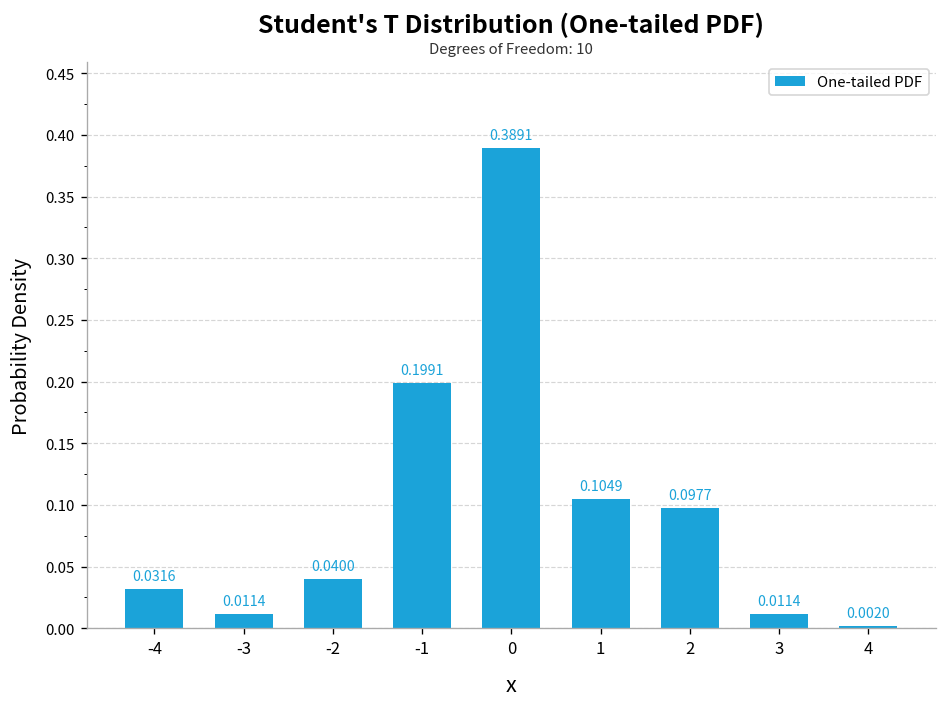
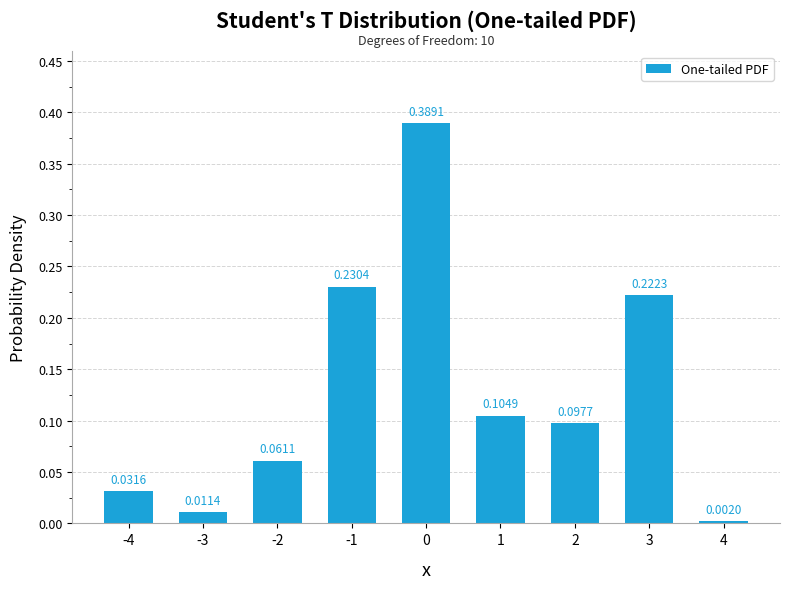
  {
    "-4": 0.0316,
    "-3": 0.0114,
-   "-2": 0.0400,
-   "-1": 0.1991,
+   "-2": 0.0611,
+   "-1": 0.2304,
    "0": 0.3891,
    "1": 0.1049,
    "2": 0.0977,
-   "3": 0.0114,
+   "3": 0.2223,
    "4": 0.0020
  }
